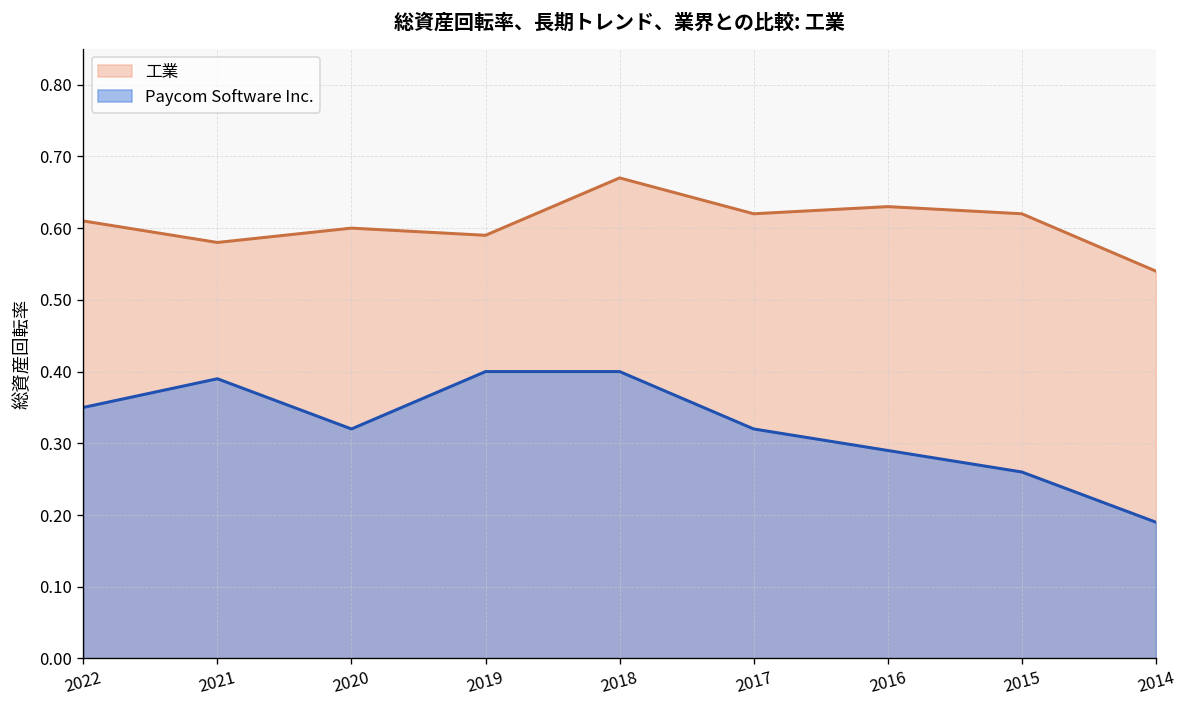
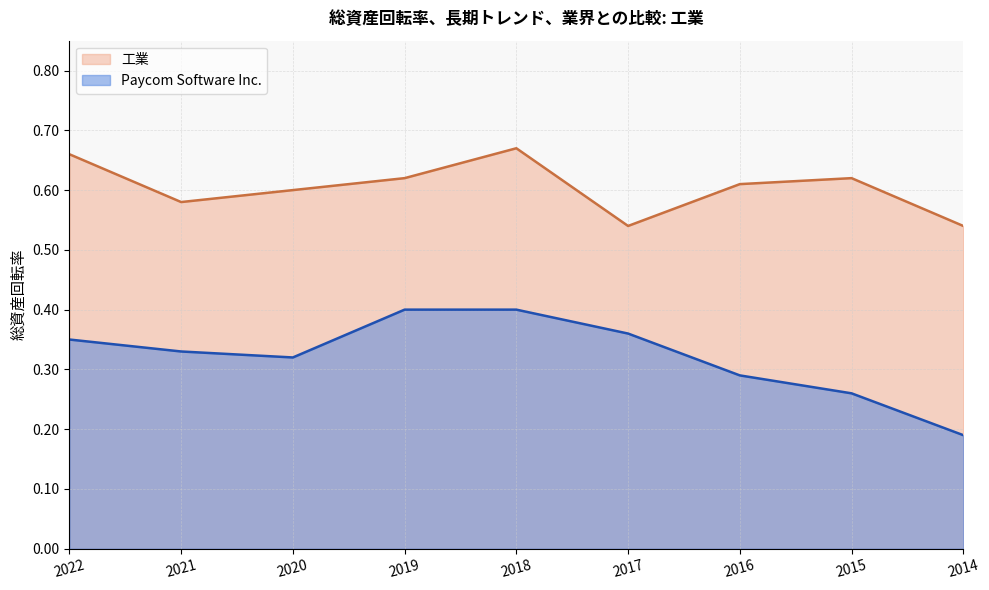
  {
    "工業": {
-     "2022": 0.61,
+     "2022": 0.66,
      "2021": 0.58,
      "2020": 0.60,
-     "2019": 0.59,
+     "2019": 0.62,
      "2018": 0.67,
-     "2017": 0.62,
-     "2016": 0.63,
+     "2017": 0.54,
+     "2016": 0.61,
      "2015": 0.62,
      "2014": 0.54
    },
    "Paycom Software Inc.": {
      "2022": 0.35,
-     "2021": 0.39,
+     "2021": 0.33,
      "2020": 0.32,
      "2019": 0.40,
      "2018": 0.40,
-     "2017": 0.32,
+     "2017": 0.36,
      "2016": 0.29,
      "2015": 0.26,
      "2014": 0.19
    }
  }
